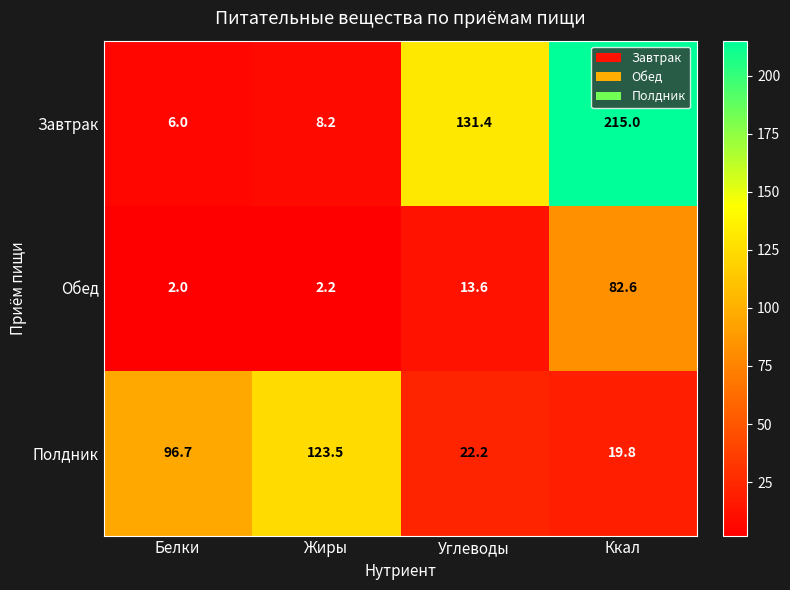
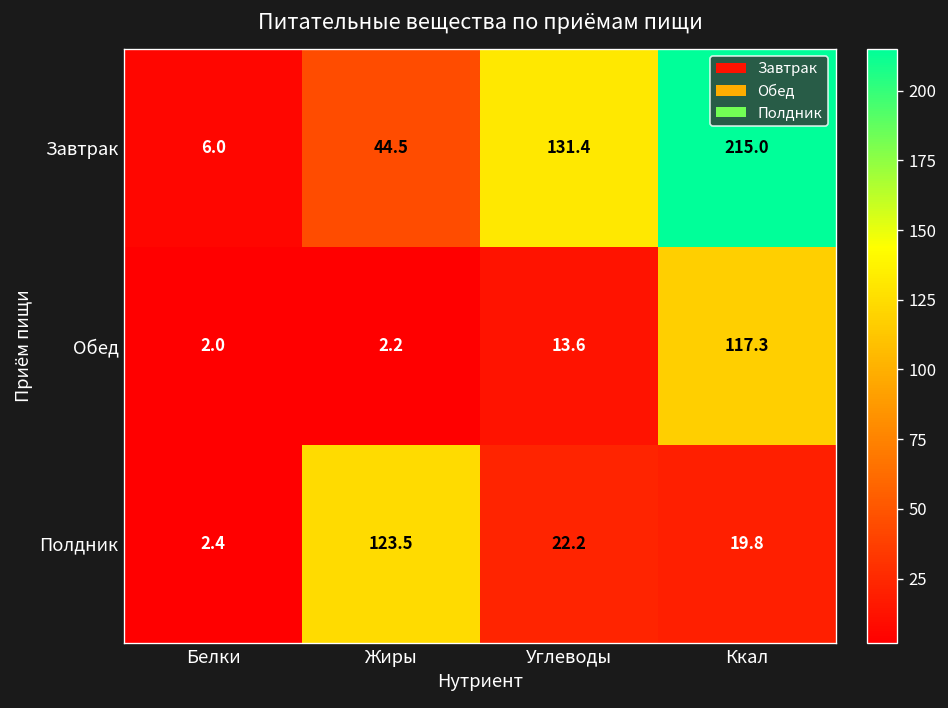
  {
    "Завтрак": {
      "Белки": 6.0,
-     "Жиры": 8.2,
+     "Жиры": 44.5,
      "Углеводы": 131.4,
      "Ккал": 215.0
    },
    "Обед": {
      "Белки": 2.0,
      "Жиры": 2.2,
      "Углеводы": 13.6,
-     "Ккал": 82.6
+     "Ккал": 117.3
    },
    "Полдник": {
-     "Белки": 96.7,
+     "Белки": 2.4,
      "Жиры": 123.5,
      "Углеводы": 22.2,
      "Ккал": 19.8
    }
  }
